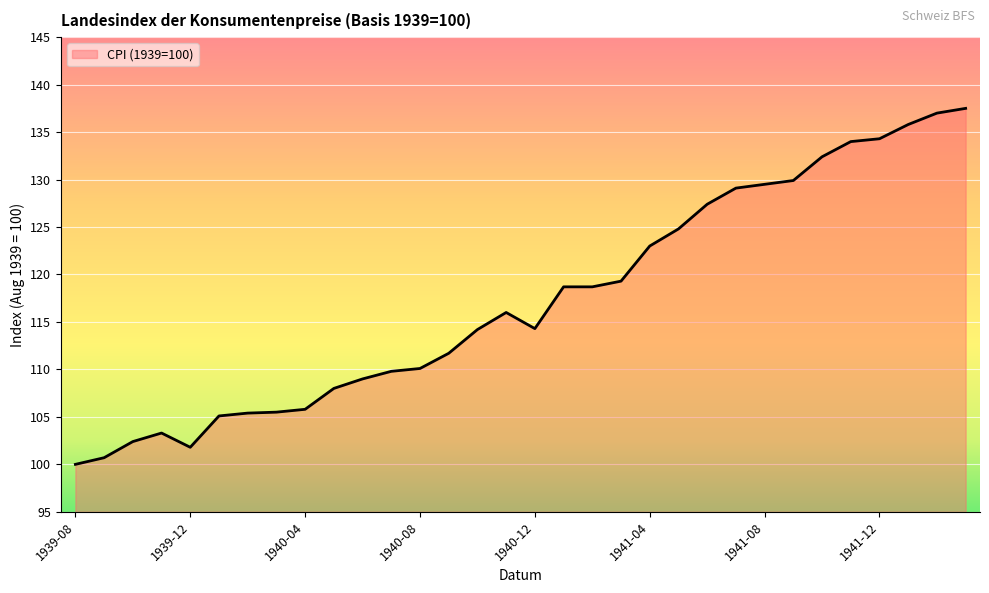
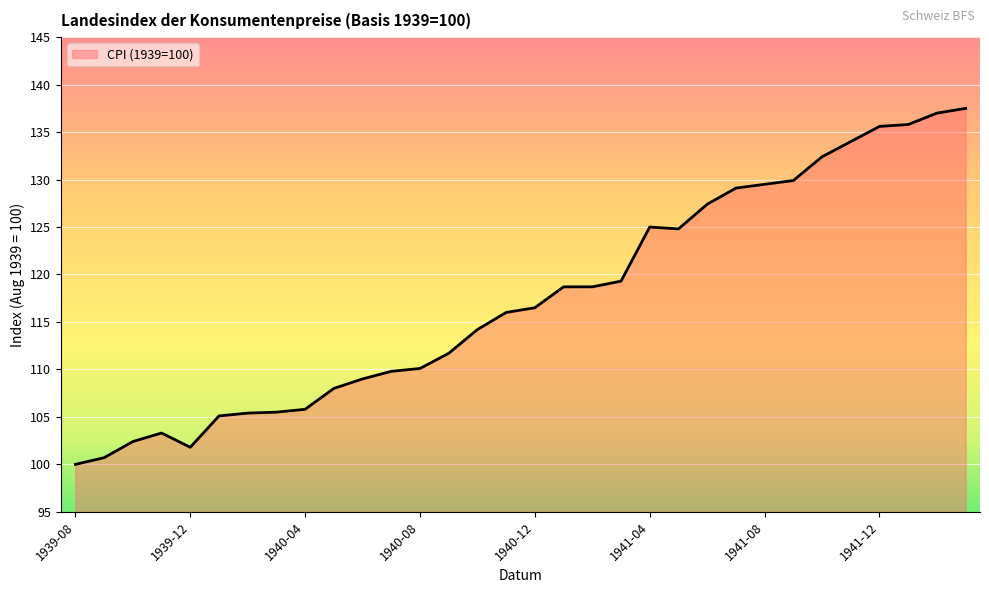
  {
    "1939-08": 100,
    "1939-12": 102,
    "1940-04": 106,
    "1940-08": 110,
-   "1940-12": 114,
-   "1941-04": 123,
+   "1940-12": 117,
+   "1941-04": 125,
    "1941-08": 130,
-   "1941-12": 134
+   "1941-12": 136
  }
